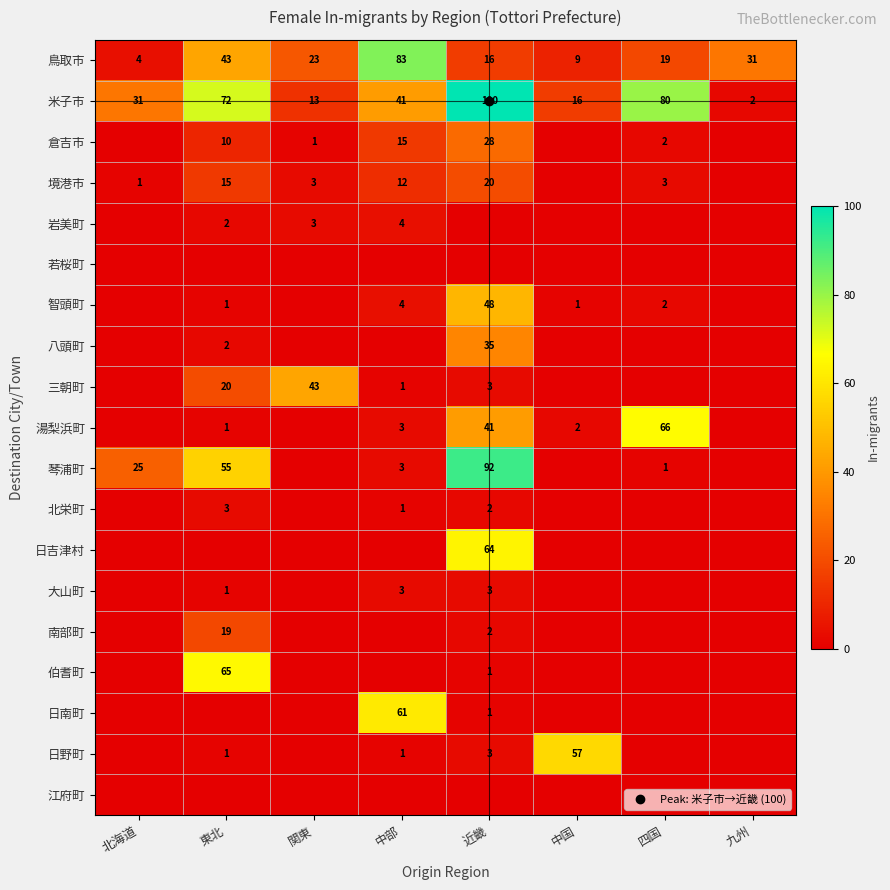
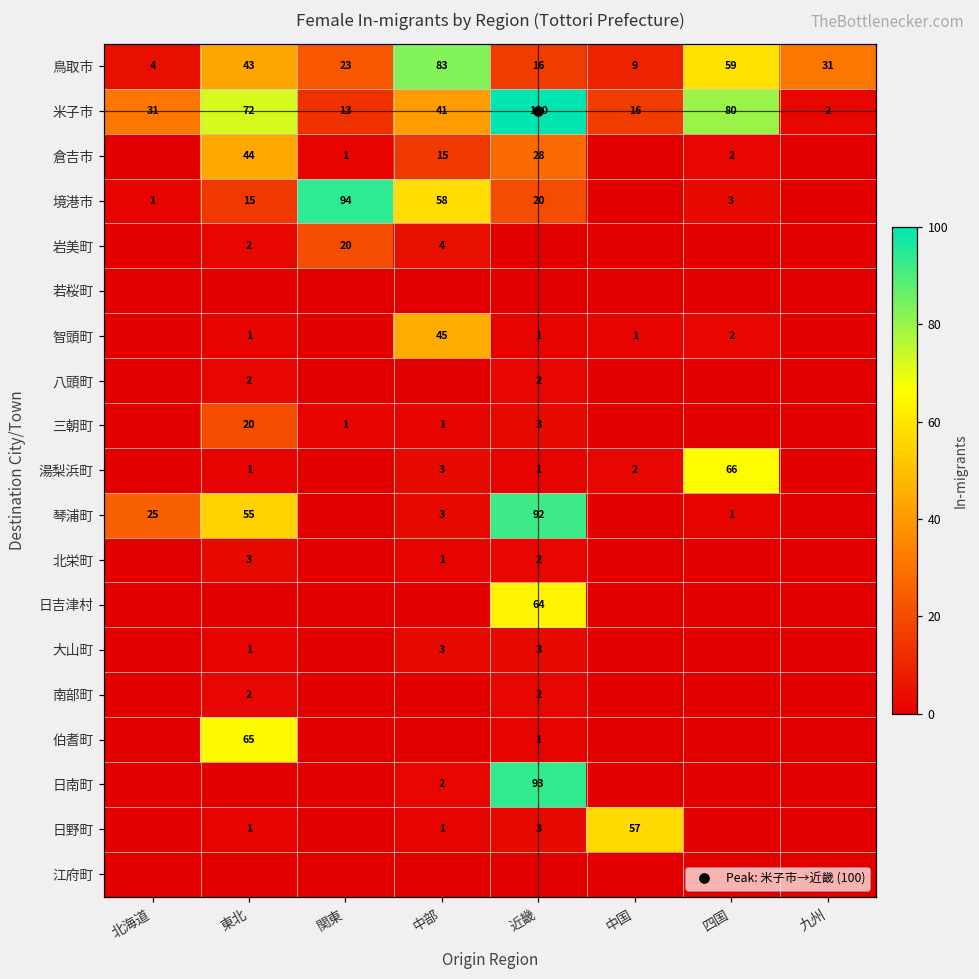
  {
    "鳥取市": {
      "北海道": 4,
      "東北": 43,
      "関東": 23,
      "中部": 83,
      "近畿": 16,
      "中国": 9,
-     "四国": 19,
+     "四国": 59,
      "九州": 31
    },
    "米子市": {
      "北海道": 31,
      "東北": 72,
      "関東": 13,
      "中部": 41,
      "中国": 16,
      "四国": 80,
      "九州": 2
    },
    "倉吉市": {
-     "東北": 10,
+     "東北": 44,
      "関東": 1,
      "中部": 15,
      "近畿": 28,
      "四国": 2
    },
    "境港市": {
      "北海道": 1,
      "東北": 15,
-     "関東": 3,
-     "中部": 12,
+     "関東": 94,
+     "中部": 58,
      "近畿": 20,
      "四国": 3
    },
    "岩美町": {
      "東北": 2,
-     "関東": 3,
+     "関東": 20,
      "中部": 4
    },
    "智頭町": {
      "東北": 1,
-     "中部": 4,
-     "近畿": 48,
+     "中部": 45,
+     "近畿": 1,
      "中国": 1,
      "四国": 2
    },
    "八頭町": {
      "東北": 2,
-     "近畿": 35
+     "近畿": 2
    },
    "三朝町": {
      "東北": 20,
-     "関東": 43,
+     "関東": 1,
      "中部": 1,
      "近畿": 3
    },
    "湯梨浜町": {
      "東北": 1,
      "中部": 3,
-     "近畿": 41,
+     "近畿": 1,
      "中国": 2,
      "四国": 66
    },
    "琴浦町": {
      "北海道": 25,
      "東北": 55,
      "中部": 3,
      "近畿": 92,
      "四国": 1
    },
    "北栄町": {
      "東北": 3,
      "中部": 1,
      "近畿": 2
    },
    "日吉津村": {
      "近畿": 64
    },
    "大山町": {
      "東北": 1,
      "中部": 3,
      "近畿": 3
    },
    "南部町": {
-     "東北": 19,
+     "東北": 2,
      "近畿": 2
    },
    "伯耆町": {
      "東北": 65,
      "近畿": 1
    },
    "日南町": {
-     "中部": 61,
-     "近畿": 1
+     "中部": 2,
+     "近畿": 93
    },
    "日野町": {
      "東北": 1,
      "中部": 1,
      "近畿": 3,
      "中国": 57
    }
  }
